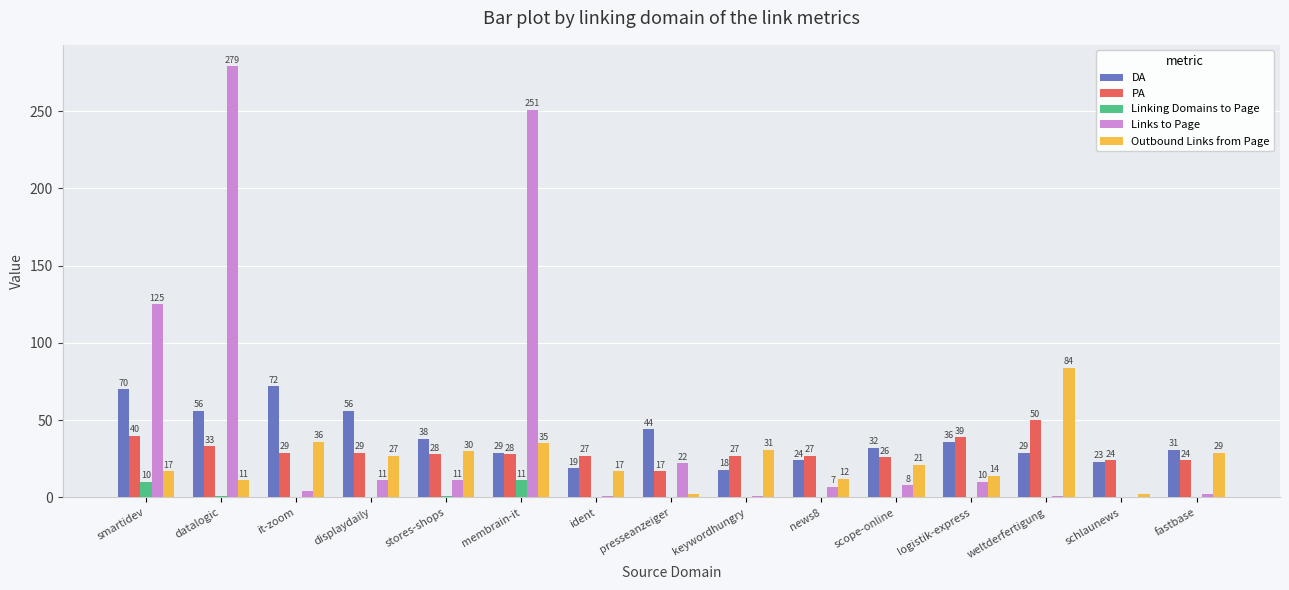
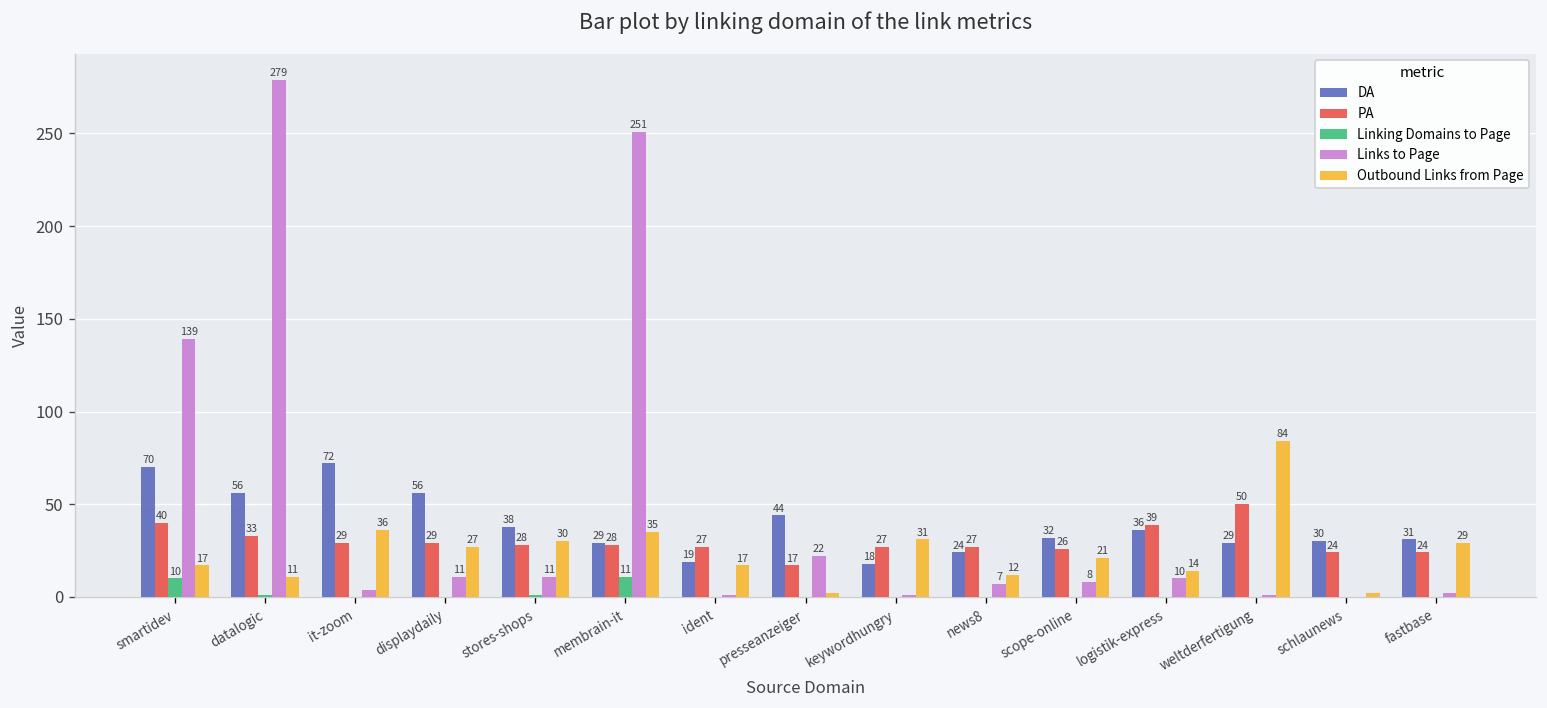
  {
    "DA": {
      "smartidev": 70,
      "datalogic": 56,
      "it-zoom": 72,
      "displaydaily": 56,
      "stores-shops": 38,
      "membrain-it": 29,
      "ident": 19,
      "presseanzeiger": 44,
      "keywordhungry": 18,
      "news8": 24,
      "scope-online": 32,
      "logistik-express": 36,
      "weltderfertigung": 29,
-     "schlaunews": 23,
+     "schlaunews": 30,
      "fastbase": 31
    },
    "PA": {
      "smartidev": 40,
      "datalogic": 33,
      "it-zoom": 29,
      "displaydaily": 29,
      "stores-shops": 28,
      "membrain-it": 28,
      "ident": 27,
      "presseanzeiger": 17,
      "keywordhungry": 27,
      "news8": 27,
      "scope-online": 26,
      "logistik-express": 39,
      "weltderfertigung": 50,
      "schlaunews": 24,
      "fastbase": 24
    },
    "Linking Domains to Page": {
      "smartidev": 10,
      "membrain-it": 11
    },
    "Links to Page": {
-     "smartidev": 125,
+     "smartidev": 139,
      "datalogic": 279,
      "displaydaily": 11,
      "stores-shops": 11,
      "membrain-it": 251,
      "presseanzeiger": 22,
      "news8": 7,
      "scope-online": 8,
      "logistik-express": 10
    },
    "Outbound Links from Page": {
      "smartidev": 17,
      "datalogic": 11,
      "it-zoom": 36,
      "displaydaily": 27,
      "stores-shops": 30,
      "membrain-it": 35,
      "ident": 17,
      "keywordhungry": 31,
      "news8": 12,
      "scope-online": 21,
      "logistik-express": 14,
      "weltderfertigung": 84,
      "fastbase": 29
    }
  }
